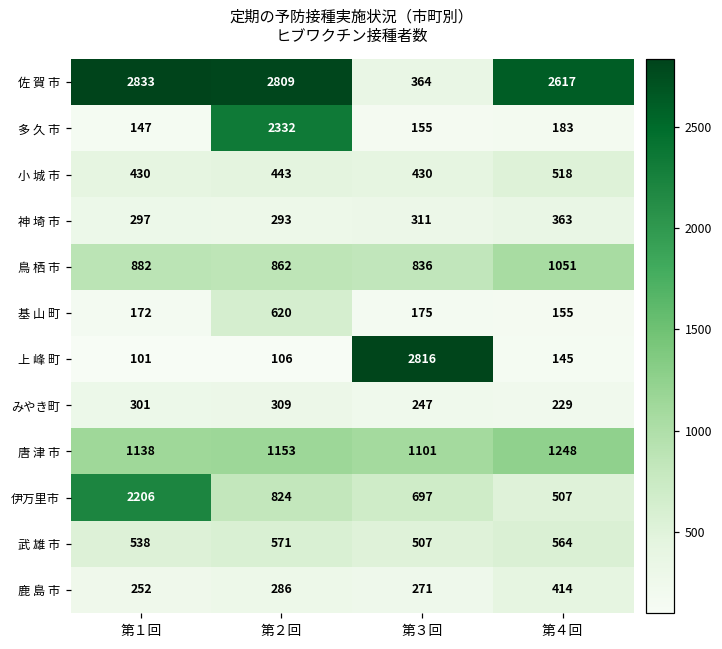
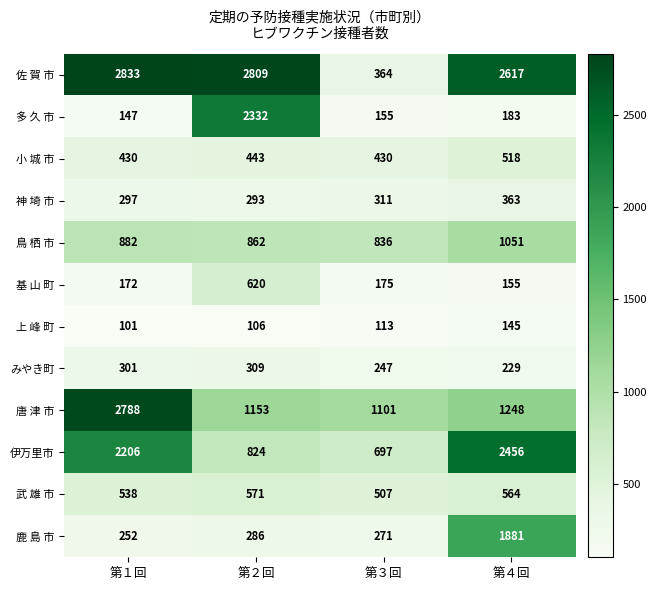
  {
    "佐 賀 市": {
      "第１回": 2833,
      "第２回": 2809,
      "第３回": 364,
      "第４回": 2617
    },
    "多 久 市": {
      "第１回": 147,
      "第２回": 2332,
      "第３回": 155,
      "第４回": 183
    },
    "小 城 市": {
      "第１回": 430,
      "第２回": 443,
      "第３回": 430,
      "第４回": 518
    },
    "神 埼 市": {
      "第１回": 297,
      "第２回": 293,
      "第３回": 311,
      "第４回": 363
    },
    "鳥 栖 市": {
      "第１回": 882,
      "第２回": 862,
      "第３回": 836,
      "第４回": 1051
    },
    "基 山 町": {
      "第１回": 172,
      "第２回": 620,
      "第３回": 175,
      "第４回": 155
    },
    "上 峰 町": {
      "第１回": 101,
      "第２回": 106,
-     "第３回": 2816,
+     "第３回": 113,
      "第４回": 145
    },
    "みやき町": {
      "第１回": 301,
      "第２回": 309,
      "第３回": 247,
      "第４回": 229
    },
    "唐 津 市": {
-     "第１回": 1138,
+     "第１回": 2788,
      "第２回": 1153,
      "第３回": 1101,
      "第４回": 1248
    },
    "伊万里市": {
      "第１回": 2206,
      "第２回": 824,
      "第３回": 697,
-     "第４回": 507
+     "第４回": 2456
    },
    "武 雄 市": {
      "第１回": 538,
      "第２回": 571,
      "第３回": 507,
      "第４回": 564
    },
    "鹿 島 市": {
      "第１回": 252,
      "第２回": 286,
      "第３回": 271,
-     "第４回": 414
+     "第４回": 1881
    }
  }
